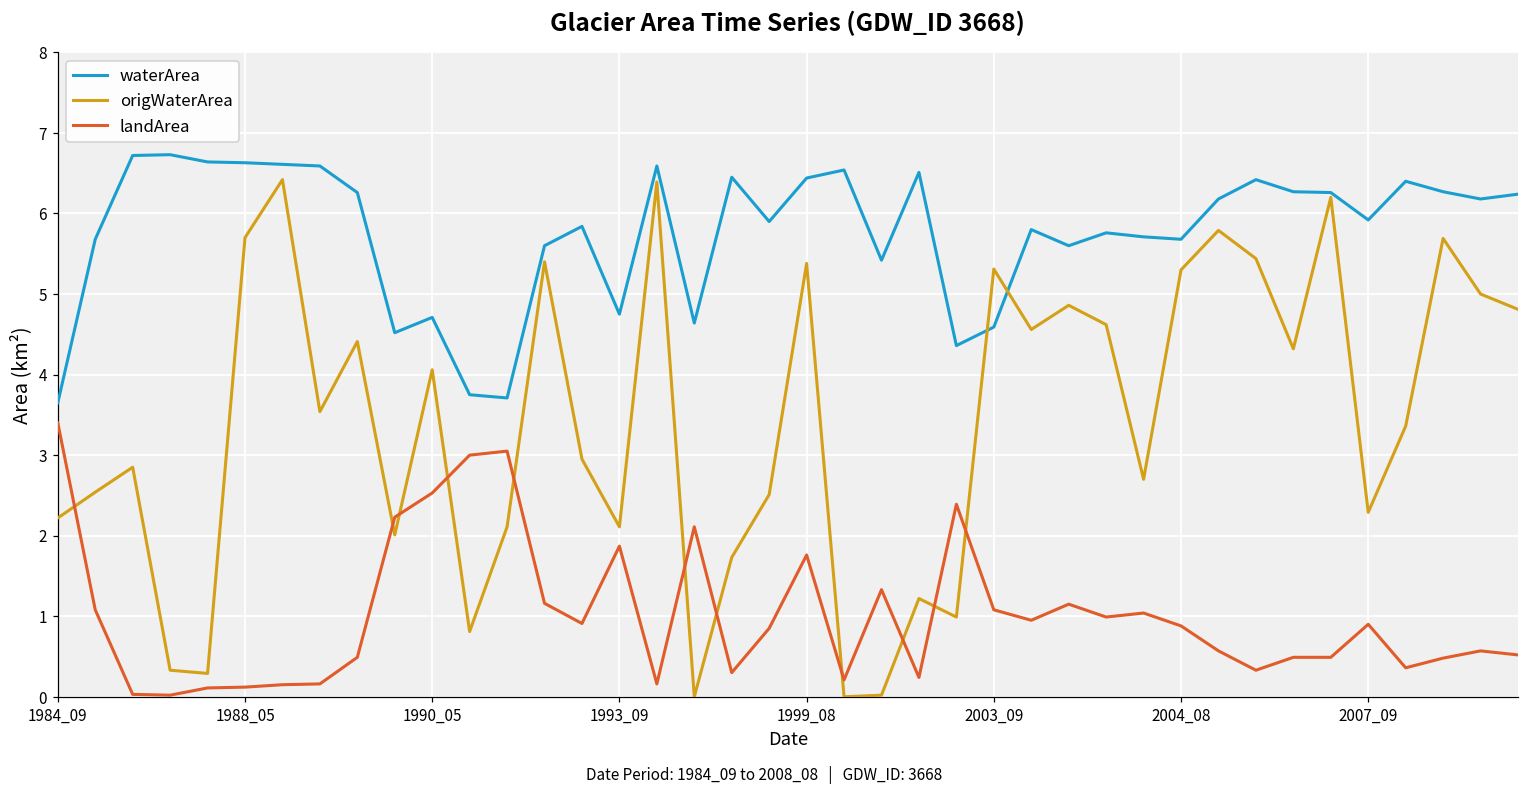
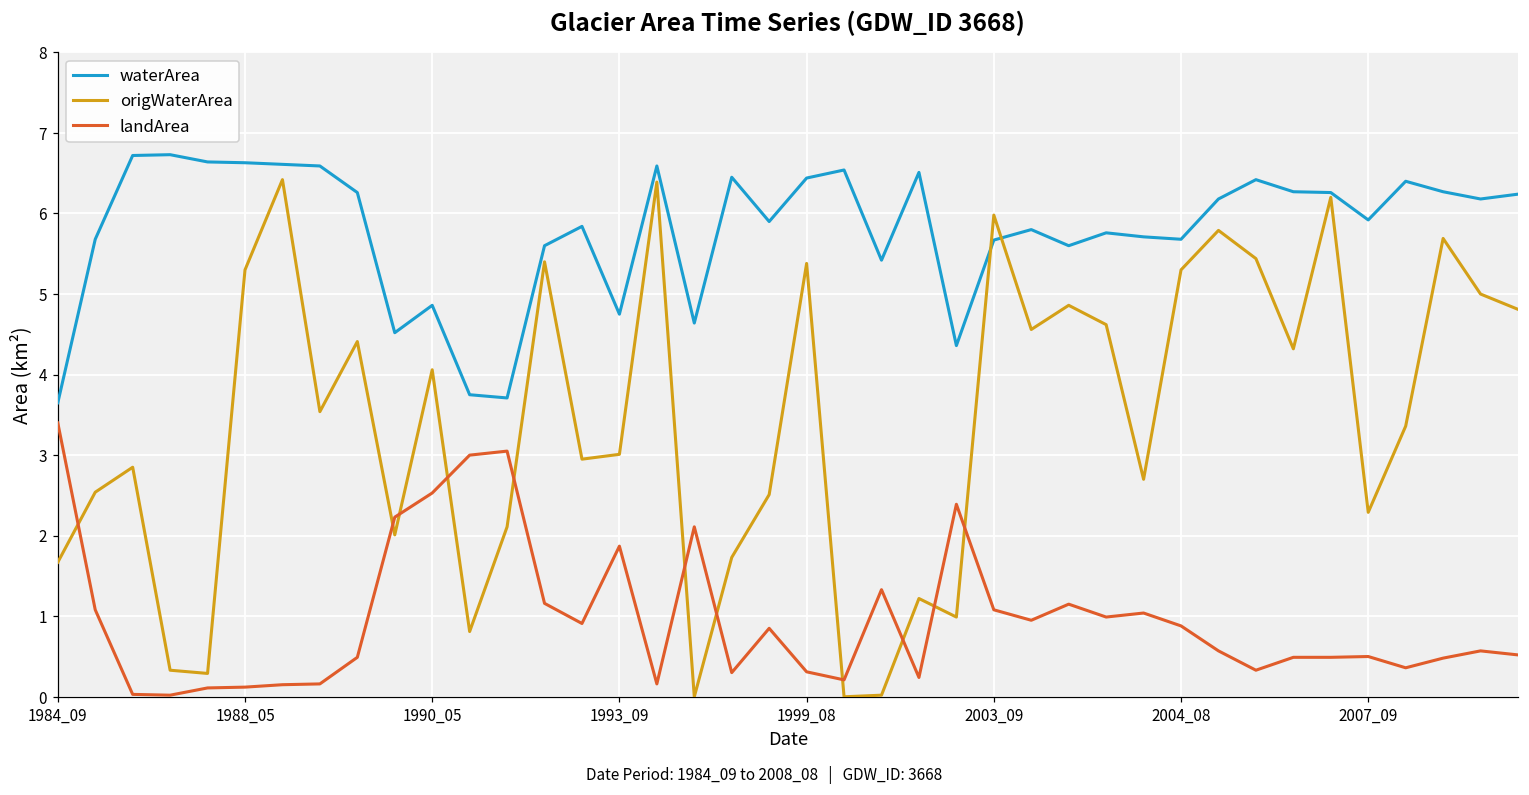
  {
    "waterArea": {
      "1984_09": 3.7,
      "1988_05": 6.6,
-     "1990_05": 4.7,
+     "1990_05": 4.9,
      "1993_09": 4.8,
      "1999_08": 6.4,
-     "2003_09": 4.6,
+     "2003_09": 5.7,
      "2004_08": 5.7,
      "2007_09": 5.9
    },
    "origWaterArea": {
-     "1984_09": 2.2,
-     "1988_05": 5.7,
+     "1984_09": 1.7,
+     "1988_05": 5.3,
      "1990_05": 4.1,
-     "1993_09": 2.1,
+     "1993_09": 3.0,
      "1999_08": 5.4,
-     "2003_09": 5.3,
+     "2003_09": 6.0,
      "2004_08": 5.3,
      "2007_09": 2.3
    },
    "landArea": {
      "1984_09": 3.4,
      "1988_05": 0.1,
      "1990_05": 2.5,
      "1993_09": 1.9,
-     "1999_08": 1.8,
+     "1999_08": 0.3,
      "2003_09": 1.1,
      "2004_08": 0.9,
-     "2007_09": 0.9
+     "2007_09": 0.5
    }
  }
